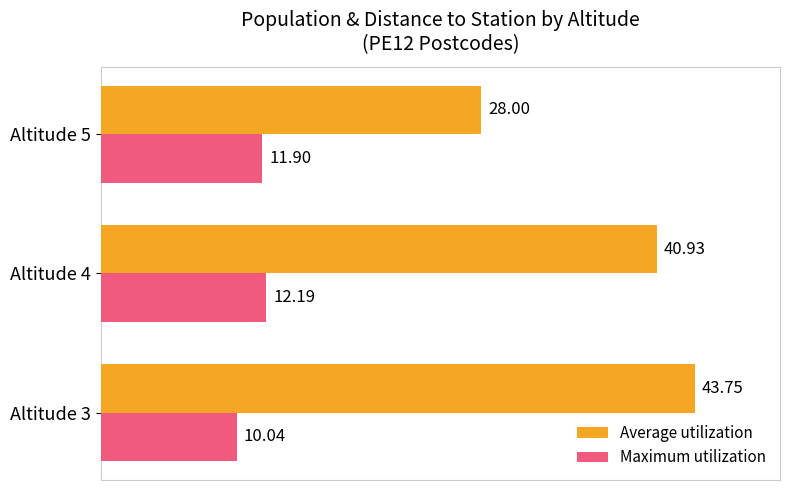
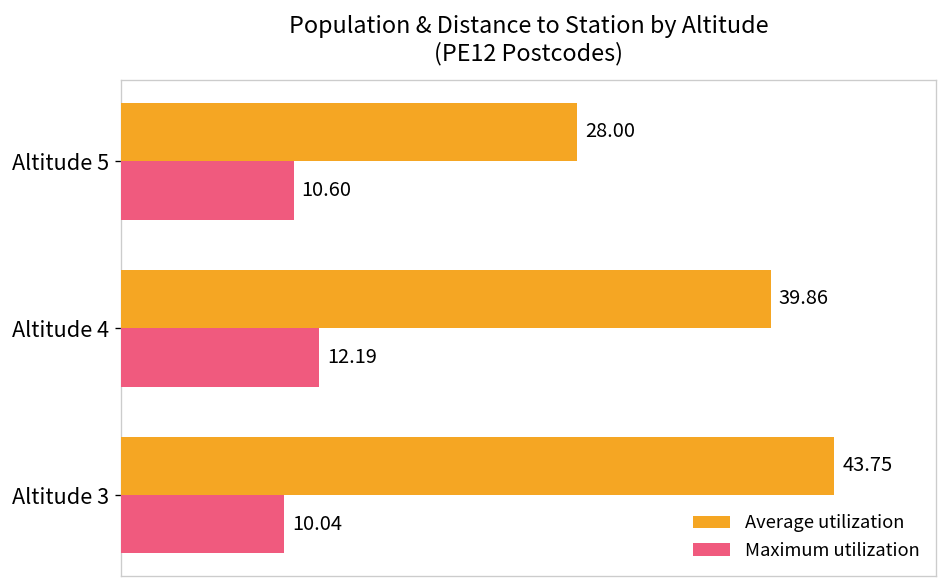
  {
    "Average utilization": {
      "Altitude 5": 28.00,
-     "Altitude 4": 40.93,
+     "Altitude 4": 39.86,
      "Altitude 3": 43.75
    },
    "Maximum utilization": {
-     "Altitude 5": 11.90,
+     "Altitude 5": 10.60,
      "Altitude 4": 12.19,
      "Altitude 3": 10.04
    }
  }
